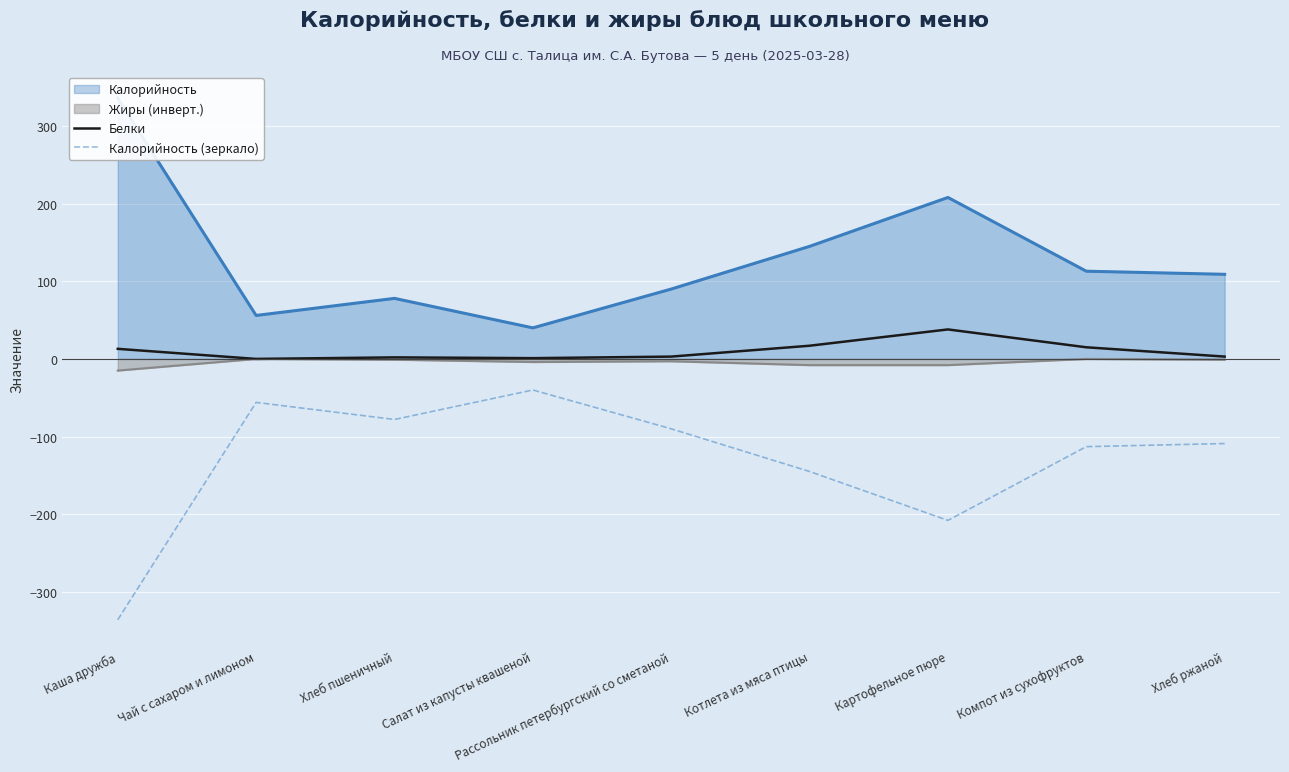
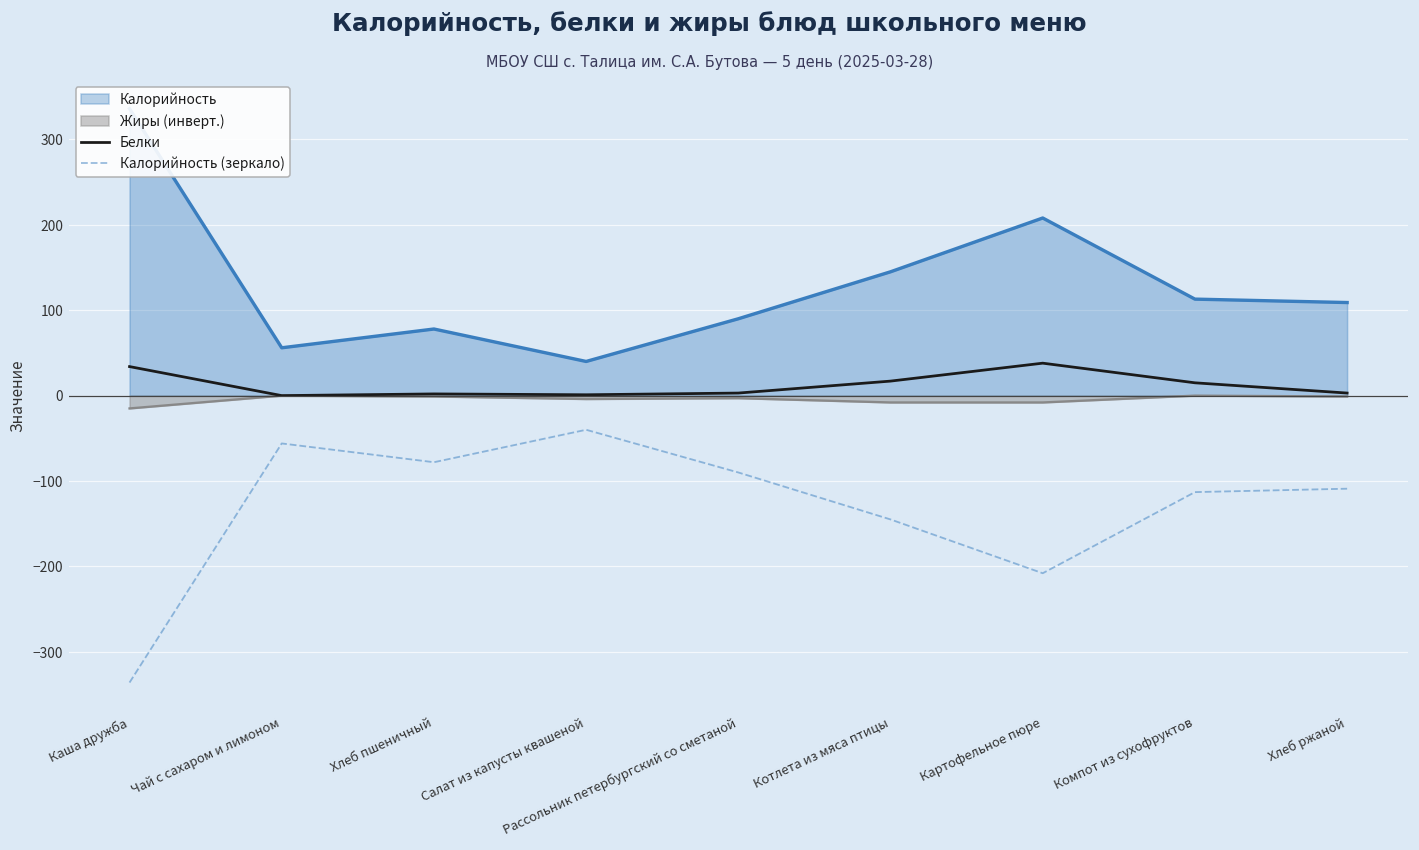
  {
    "Белки": {
-     "Каша дружба": 10,
+     "Каша дружба": 30,
      "Котлета из мяса птицы": 20,
      "Картофельное пюре": 40,
      "Компот из сухофруктов": 20
    }
  }
